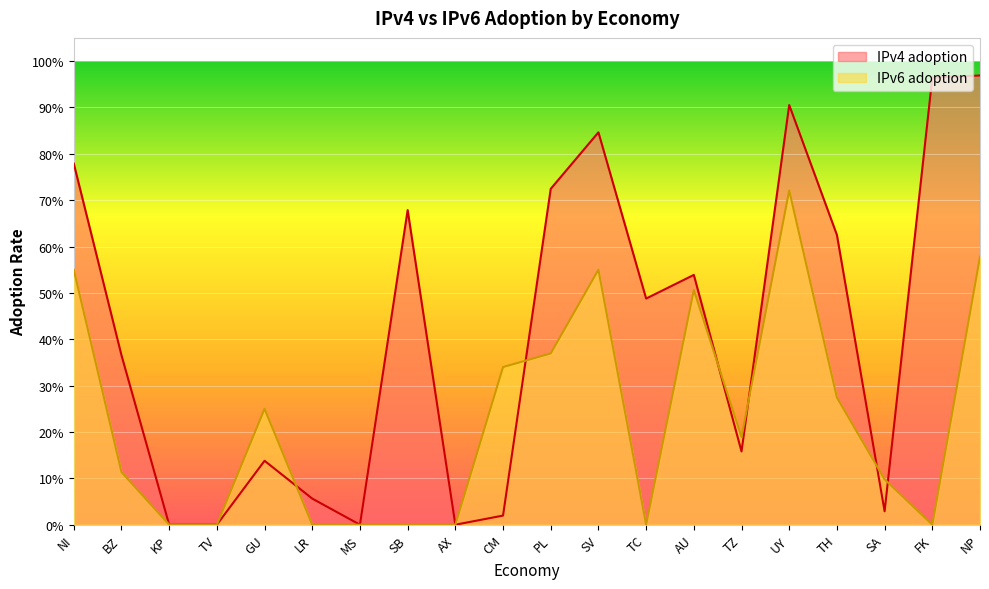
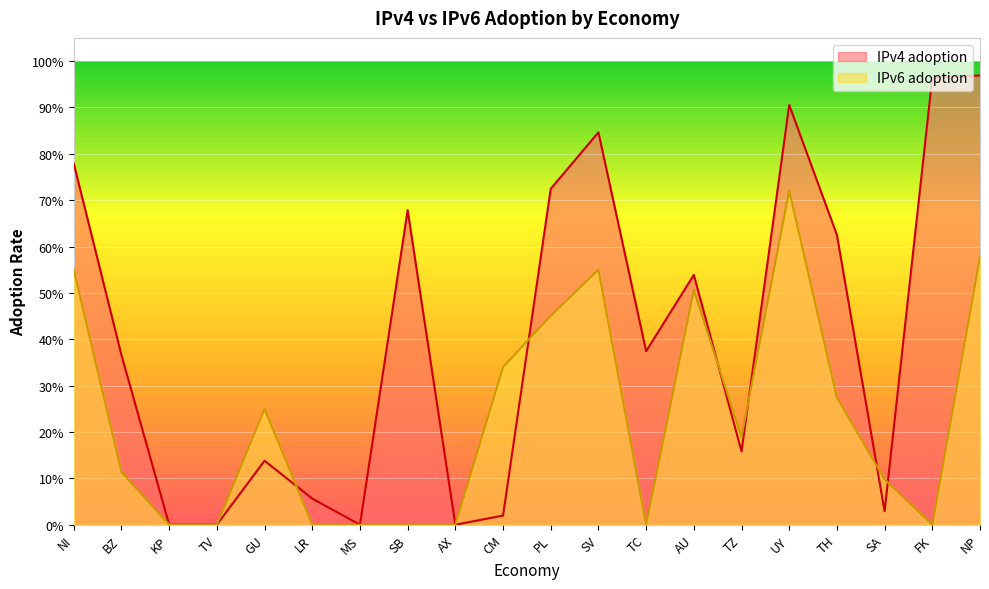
  {
    "IPv4 adoption": {
      "NI": "78%",
      "BZ": "37%",
      "GU": "14%",
      "LR": "6%",
      "SB": "68%",
      "CM": "2%",
      "PL": "72%",
      "SV": "85%",
-     "TC": "49%",
+     "TC": "37%",
      "AU": "54%",
      "TZ": "16%",
      "UY": "91%",
      "TH": "63%",
      "SA": "3%",
      "NP": "97%"
    },
    "IPv6 adoption": {
      "NI": "55%",
      "BZ": "11%",
      "GU": "25%",
      "LR": "0%",
      "SB": "0%",
      "CM": "34%",
-     "PL": "37%",
+     "PL": "45%",
      "SV": "55%",
      "TC": "0%",
      "AU": "51%",
      "TZ": "19%",
      "UY": "72%",
      "TH": "27%",
      "SA": "10%",
      "FK": "0%",
      "NP": "58%"
    }
  }
